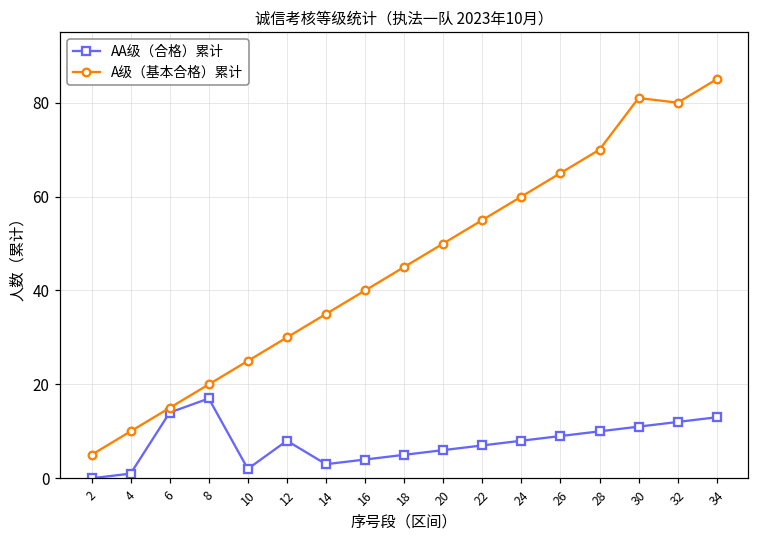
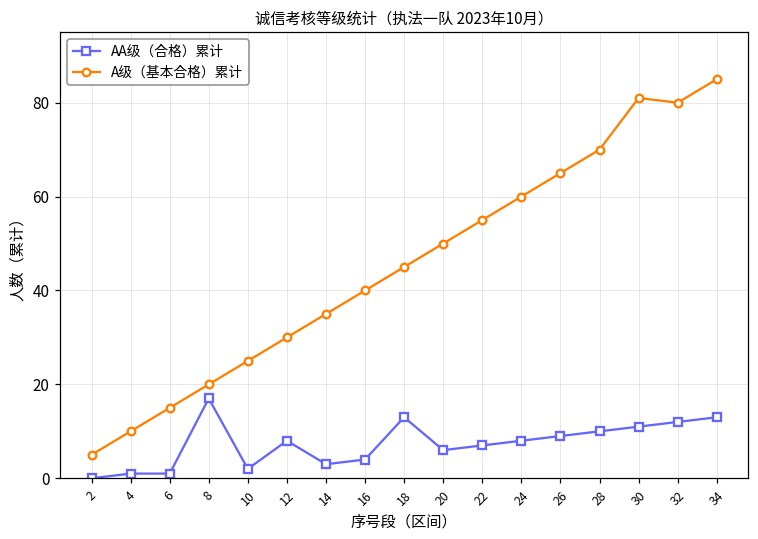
  {
    "AA级（合格）累计": {
      "2": 0,
      "4": 1,
-     "6": 14,
+     "6": 1,
      "8": 17,
      "10": 2,
      "12": 8,
      "14": 3,
      "16": 4,
-     "18": 5,
+     "18": 13,
      "20": 6,
      "22": 7,
      "24": 8,
      "26": 9,
      "28": 10,
      "30": 11,
      "32": 12,
      "34": 13
    },
    "A级（基本合格）累计": {
      "2": 5,
      "4": 10,
      "6": 15,
      "8": 20,
      "10": 25,
      "12": 30,
      "14": 35,
      "16": 40,
      "18": 45,
      "20": 50,
      "22": 55,
      "24": 60,
      "26": 65,
      "28": 70,
      "30": 81,
      "32": 80,
      "34": 85
    }
  }
